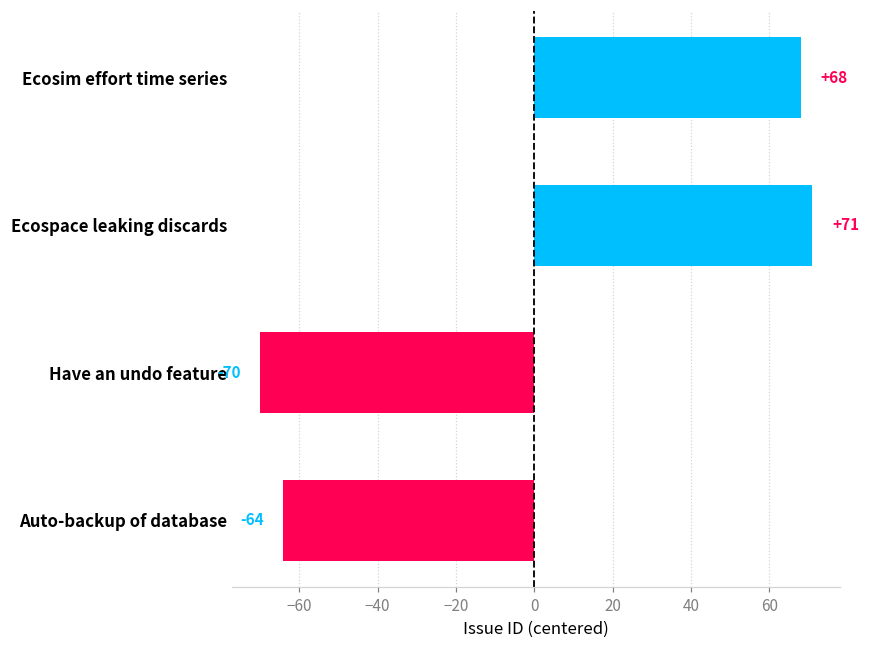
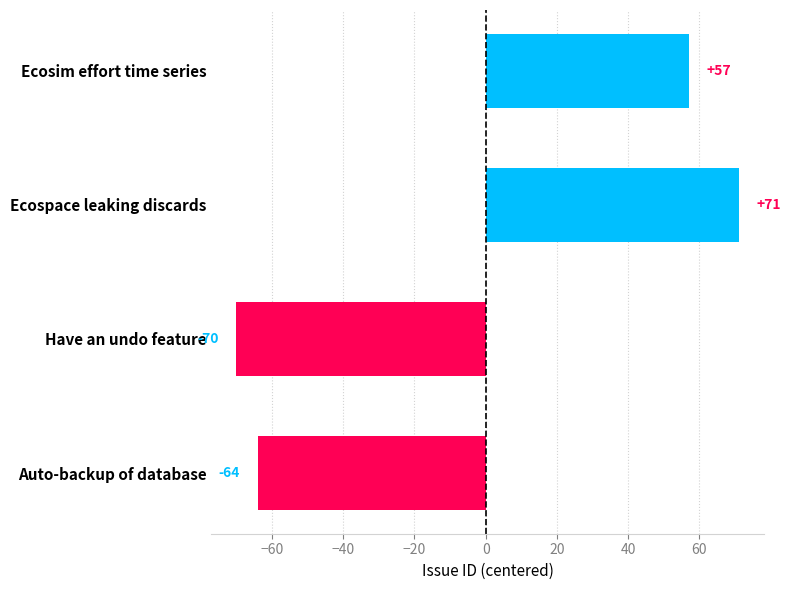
  {
-   "Ecosim effort time series": "+68",
+   "Ecosim effort time series": "+57",
    "Ecospace leaking discards": "+71",
    "Have an undo feature": "-70",
    "Auto-backup of database": "-64"
  }
